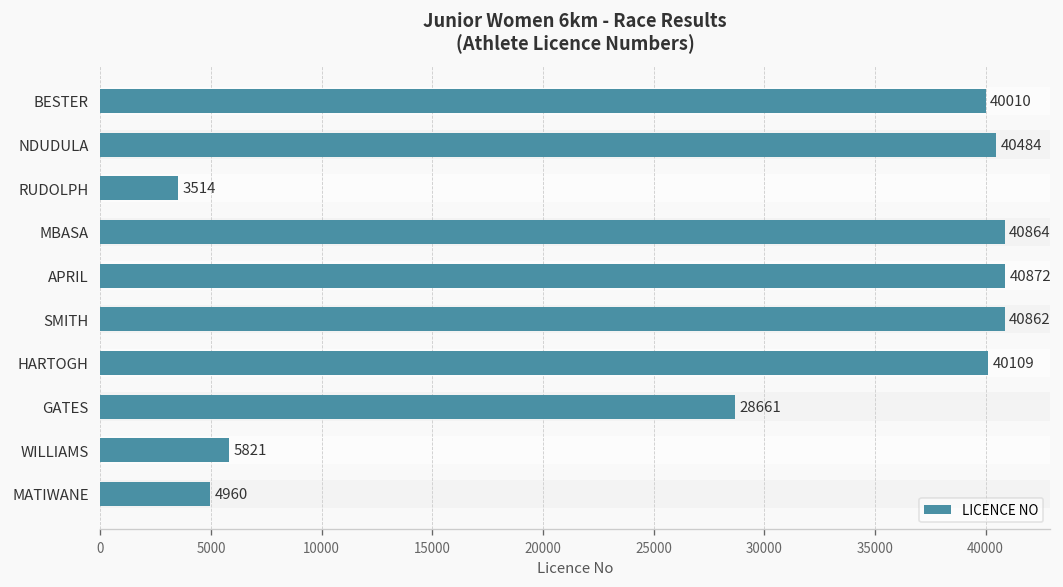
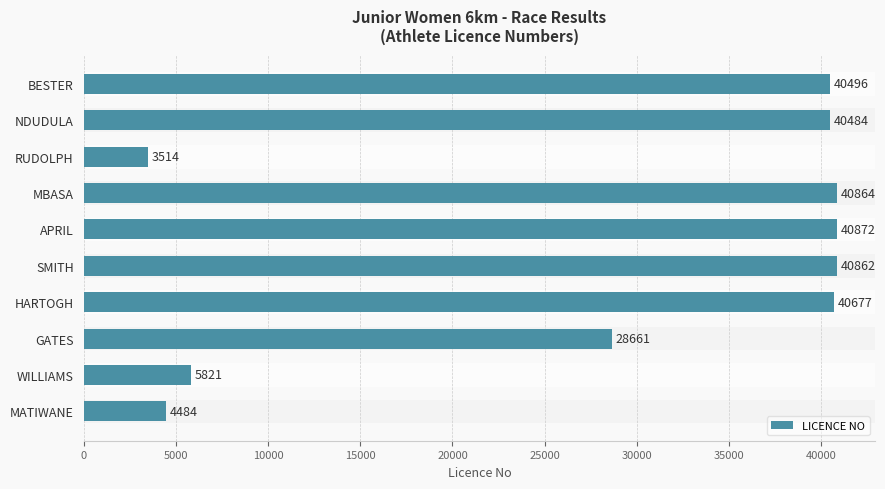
  {
-   "BESTER": 40010,
+   "BESTER": 40496,
    "NDUDULA": 40484,
    "RUDOLPH": 3514,
    "MBASA": 40864,
    "APRIL": 40872,
    "SMITH": 40862,
-   "HARTOGH": 40109,
+   "HARTOGH": 40677,
    "GATES": 28661,
    "WILLIAMS": 5821,
-   "MATIWANE": 4960
+   "MATIWANE": 4484
  }
